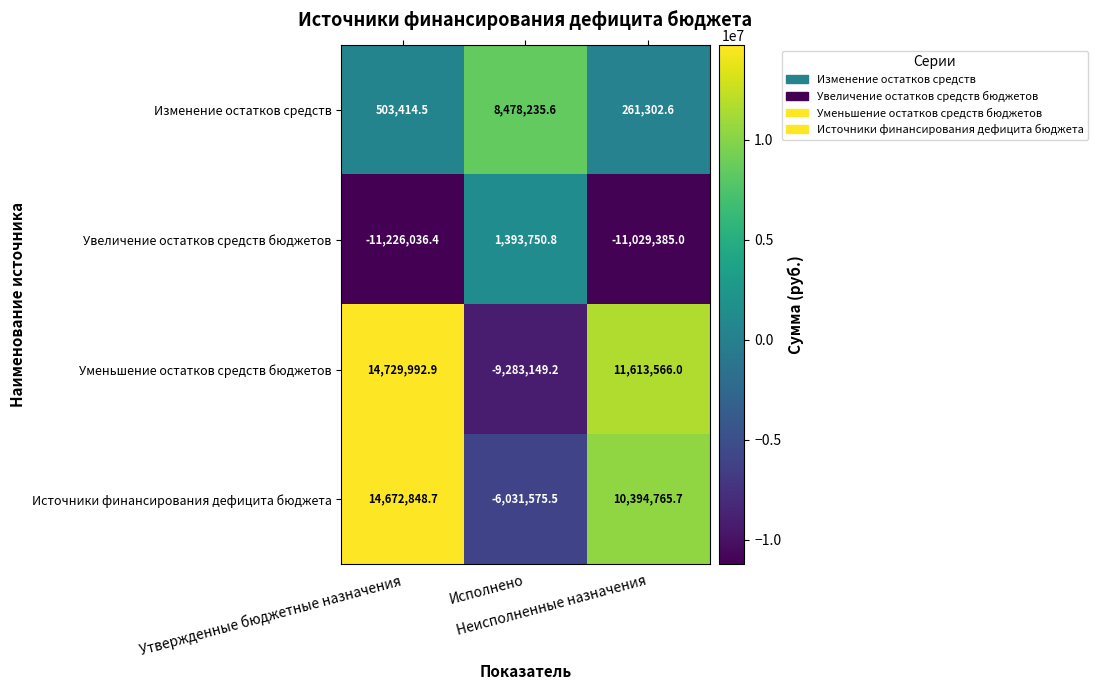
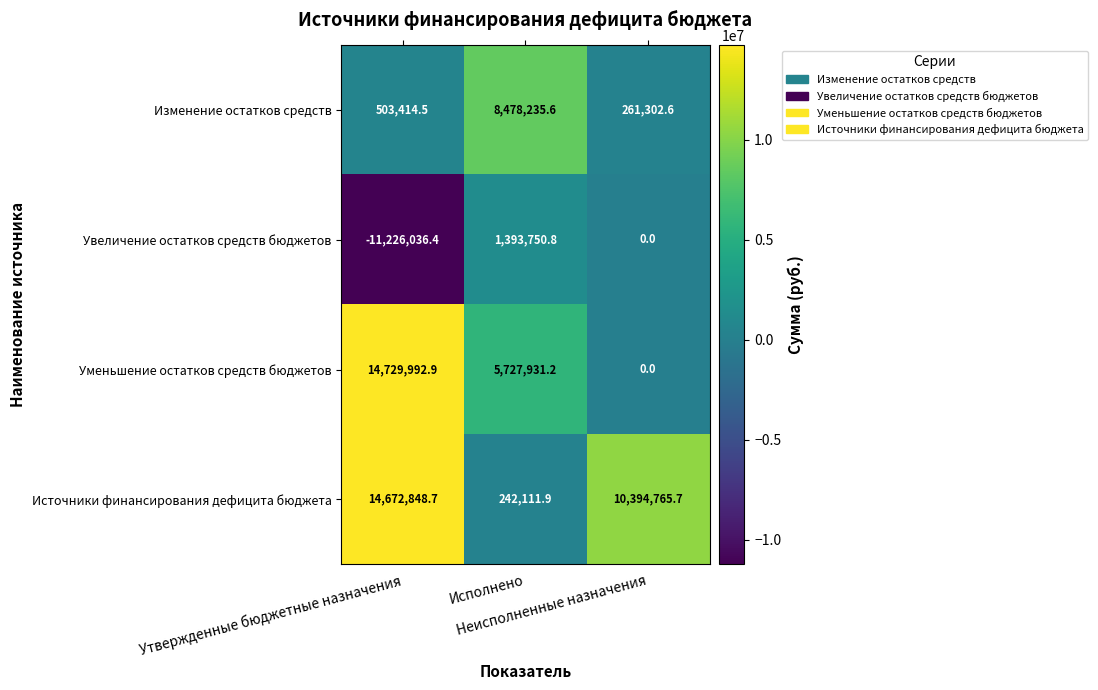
  {
    "Изменение остатков средств": {
      "Утвержденные бюджетные назначения": "503,414.5",
      "Исполнено": "8,478,235.6",
      "Неисполненные назначения": "261,302.6"
    },
    "Увеличение остатков средств бюджетов": {
      "Утвержденные бюджетные назначения": "-11,226,036.4",
      "Исполнено": "1,393,750.8",
-     "Неисполненные назначения": "-11,029,385.0"
+     "Неисполненные назначения": "0.0"
    },
    "Уменьшение остатков средств бюджетов": {
      "Утвержденные бюджетные назначения": "14,729,992.9",
-     "Исполнено": "-9,283,149.2",
-     "Неисполненные назначения": "11,613,566.0"
+     "Исполнено": "5,727,931.2",
+     "Неисполненные назначения": "0.0"
    },
    "Источники финансирования дефицита бюджета": {
      "Утвержденные бюджетные назначения": "14,672,848.7",
-     "Исполнено": "-6,031,575.5",
+     "Исполнено": "242,111.9",
      "Неисполненные назначения": "10,394,765.7"
    }
  }
